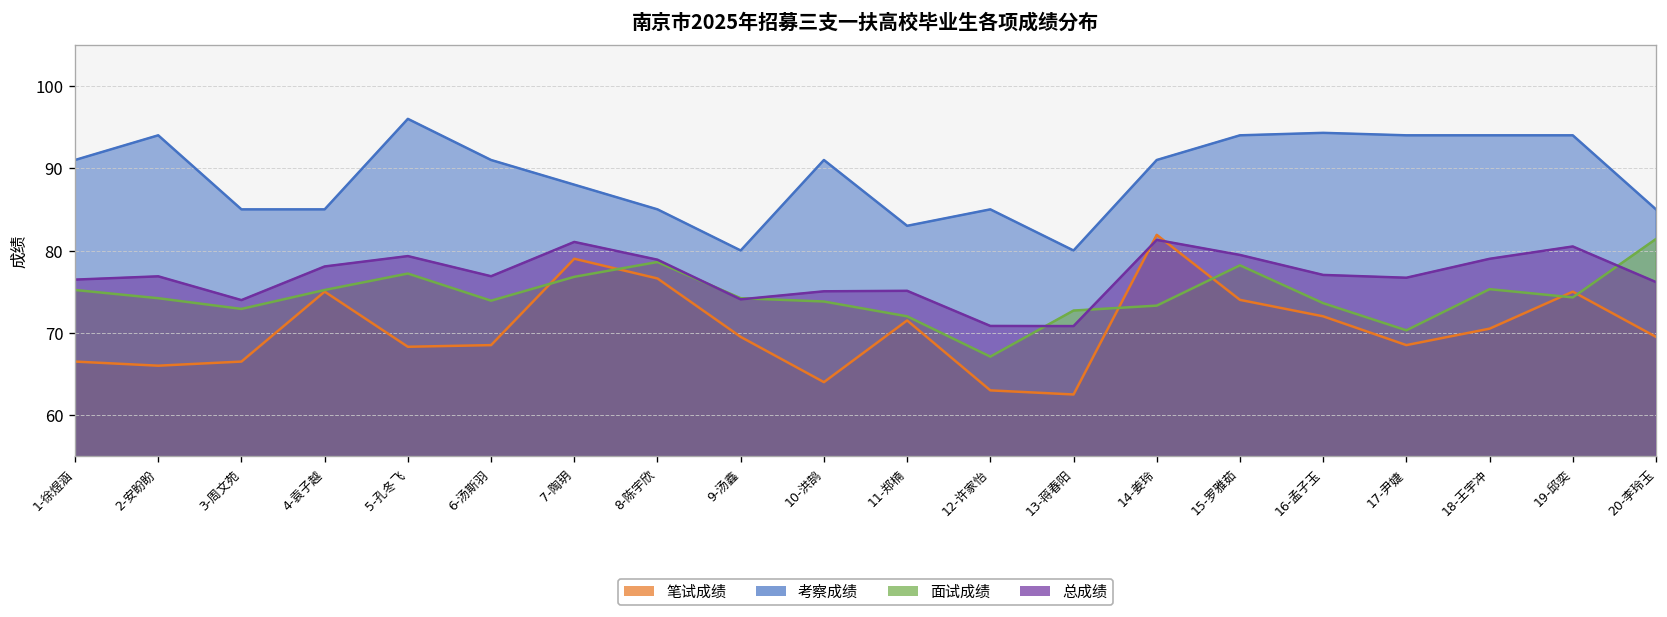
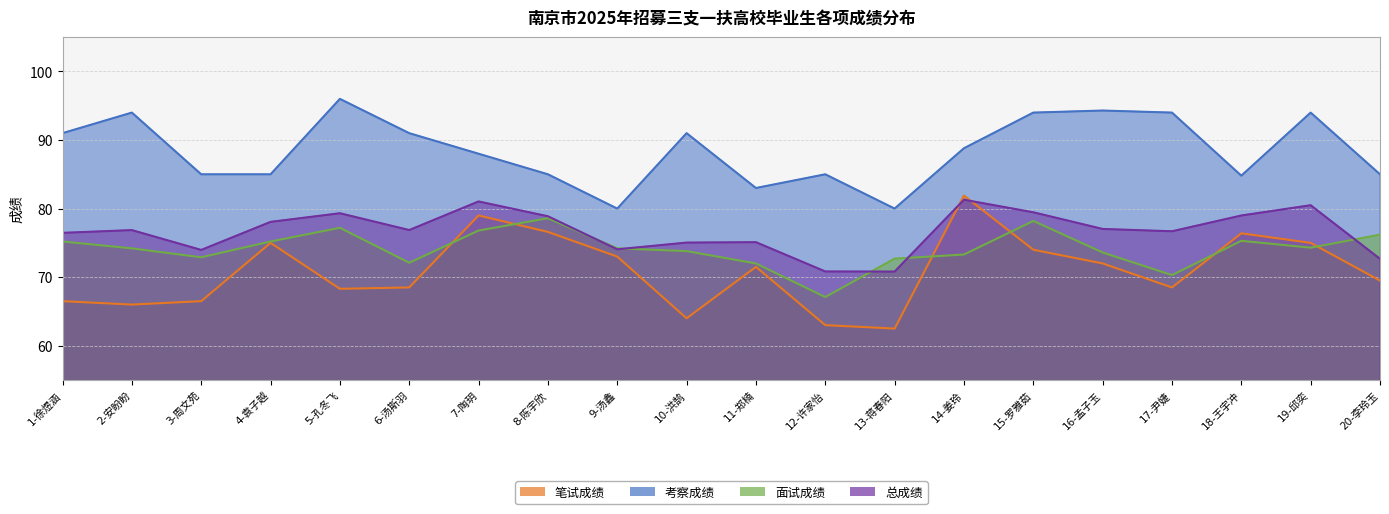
  {
    "笔试成绩": {
      "1-徐煜涵": 67,
      "2-安盼盼": 66,
      "3-周文苑": 67,
      "5-孔冬飞": 68,
      "6-汤斯羽": 69,
      "7-陶玥": 79,
      "8-陈宇欣": 77,
-     "9-汤鑫": 70,
+     "9-汤鑫": 73,
      "10-洪鹄": 64,
      "11-郑楠": 72,
      "12-许家怡": 63,
      "13-蒋春阳": 63,
      "14-姜玲": 82,
      "15-罗雅茹": 74,
      "16-孟子玉": 72,
      "17-尹婕": 69,
-     "18-王宇冲": 71,
+     "18-王宇冲": 76,
      "19-邱奕": 75,
      "20-李玲玉": 70
    },
    "考察成绩": {
      "1-徐煜涵": 91,
      "2-安盼盼": 94,
      "3-周文苑": 85,
      "4-袁子越": 85,
      "5-孔冬飞": 96,
      "6-汤斯羽": 91,
      "7-陶玥": 88,
      "8-陈宇欣": 85,
      "9-汤鑫": 80,
      "10-洪鹄": 91,
      "11-郑楠": 83,
      "12-许家怡": 85,
      "13-蒋春阳": 80,
-     "14-姜玲": 91,
+     "14-姜玲": 89,
      "15-罗雅茹": 94,
      "16-孟子玉": 94,
      "17-尹婕": 94,
-     "18-王宇冲": 94,
+     "18-王宇冲": 85,
      "19-邱奕": 94,
      "20-李玲玉": 85
    },
    "面试成绩": {
      "1-徐煜涵": 75,
      "2-安盼盼": 74,
      "3-周文苑": 73,
      "5-孔冬飞": 77,
-     "6-汤斯羽": 74,
+     "6-汤斯羽": 72,
      "7-陶玥": 77,
      "10-洪鹄": 74,
      "11-郑楠": 72,
      "12-许家怡": 67,
      "13-蒋春阳": 73,
      "14-姜玲": 73,
      "15-罗雅茹": 78,
      "16-孟子玉": 74,
      "17-尹婕": 70,
      "18-王宇冲": 75,
      "19-邱奕": 74,
-     "20-李玲玉": 81
+     "20-李玲玉": 76
    },
    "总成绩": {
      "1-徐煜涵": 76,
      "2-安盼盼": 77,
      "3-周文苑": 74,
      "4-袁子越": 78,
      "5-孔冬飞": 79,
      "6-汤斯羽": 77,
      "7-陶玥": 81,
      "10-洪鹄": 75,
      "11-郑楠": 75,
      "12-许家怡": 71,
      "13-蒋春阳": 71,
      "14-姜玲": 81,
      "15-罗雅茹": 79,
      "16-孟子玉": 77,
      "17-尹婕": 77,
      "18-王宇冲": 79,
      "19-邱奕": 80,
-     "20-李玲玉": 76
+     "20-李玲玉": 73
    }
  }
